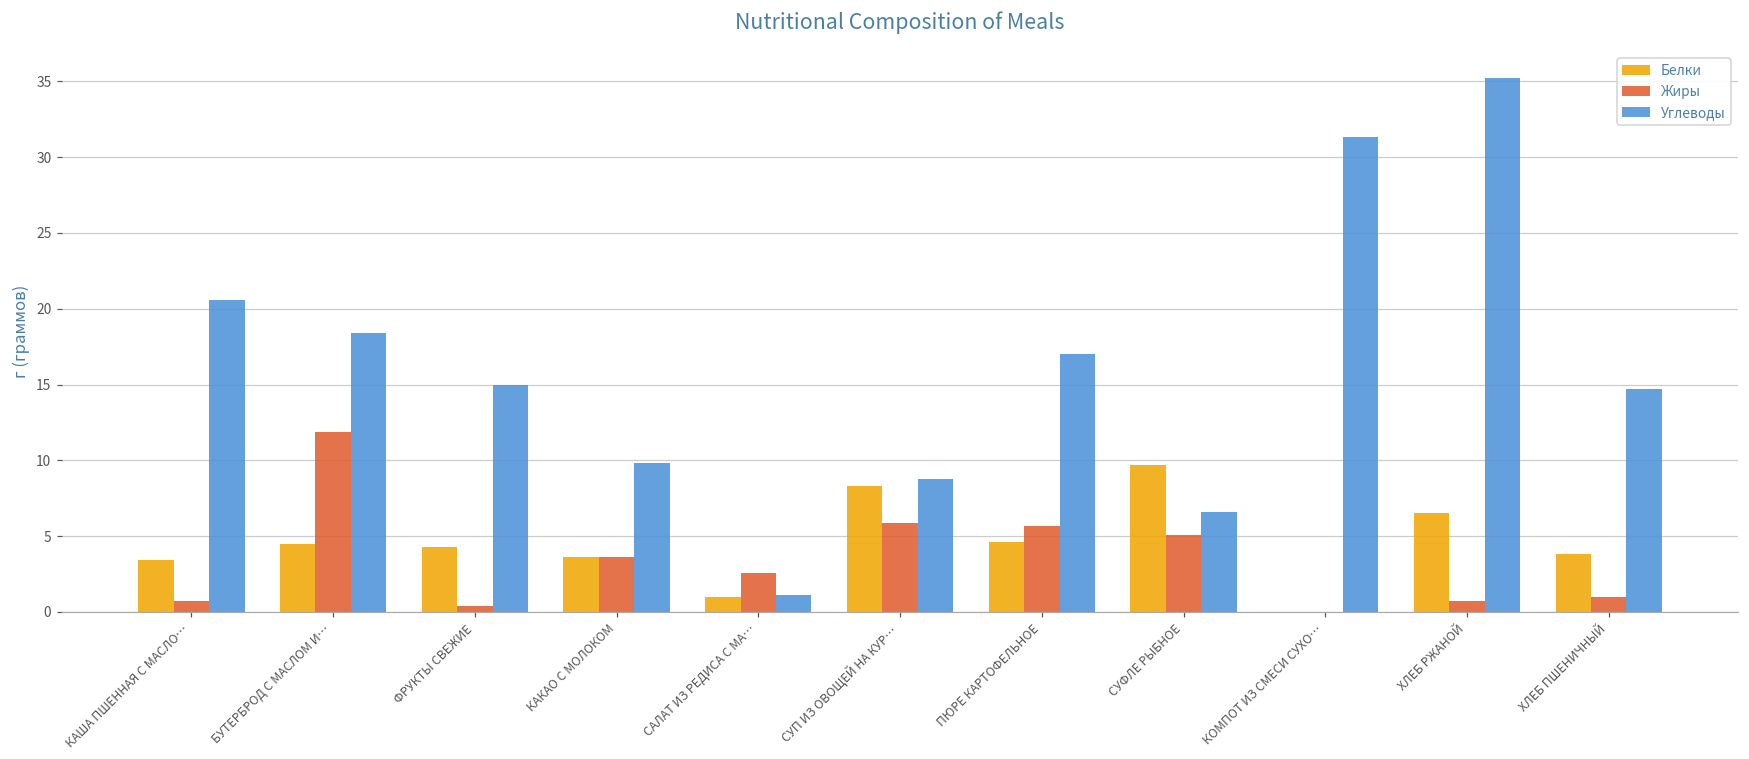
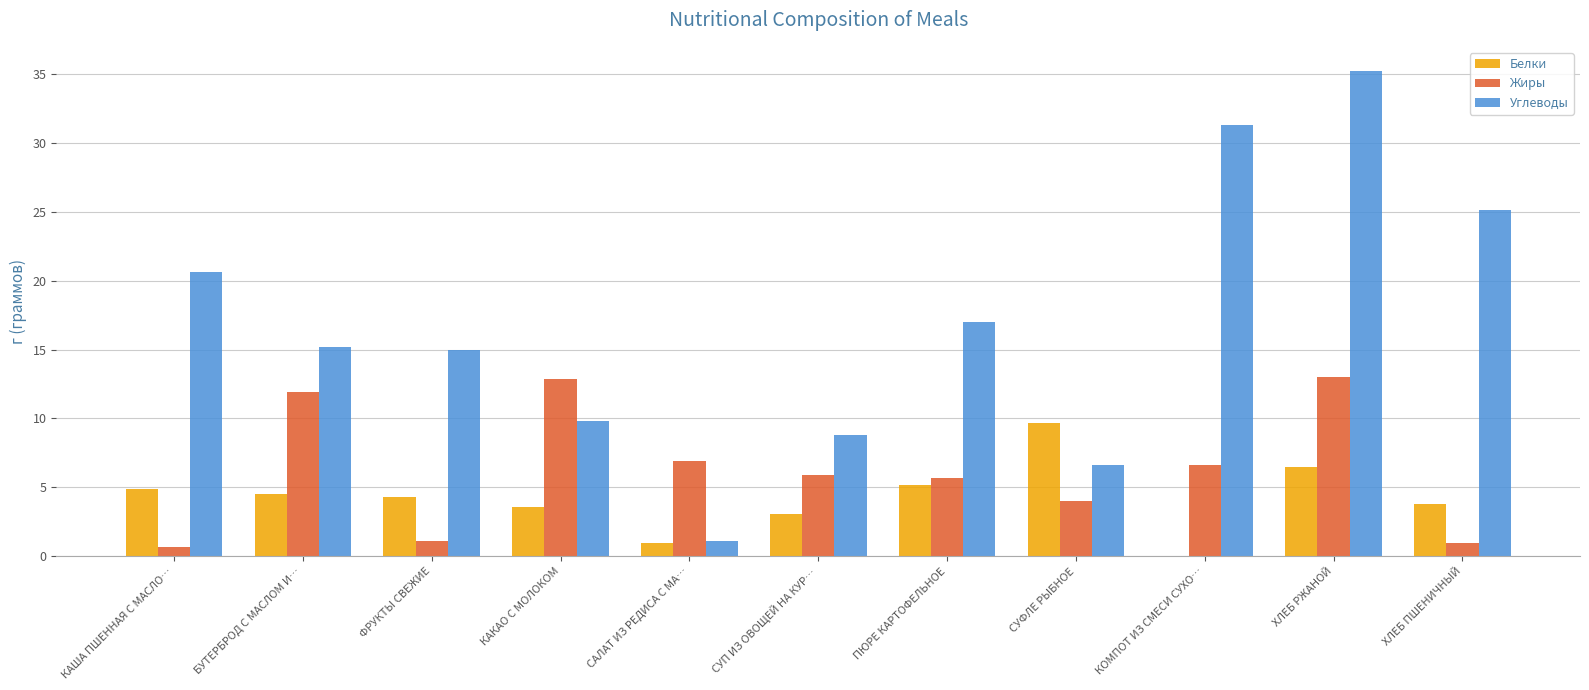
  {
    "Белки": {
-     "КАША ПШЕННАЯ С МАСЛО…": 3.4,
+     "КАША ПШЕННАЯ С МАСЛО…": 4.9,
      "БУТЕРБРОД С МАСЛОМ И…": 4.5,
      "ФРУКТЫ СВЕЖИЕ": 4.3,
      "КАКАО С МОЛОКОМ": 3.6,
      "САЛАТ ИЗ РЕДИСА С МА…": 1.0,
-     "СУП ИЗ ОВОЩЕЙ НА КУР…": 8.3,
-     "ПЮРЕ КАРТОФЕЛЬНОЕ": 4.6,
+     "СУП ИЗ ОВОЩЕЙ НА КУР…": 3.1,
+     "ПЮРЕ КАРТОФЕЛЬНОЕ": 5.2,
      "СУФЛЕ РЫБНОЕ": 9.7,
      "КОМПОТ ИЗ СМЕСИ СУХО…": 0.0,
      "ХЛЕБ РЖАНОЙ": 6.5,
      "ХЛЕБ ПШЕНИЧНЫЙ": 3.8
    },
    "Жиры": {
      "КАША ПШЕННАЯ С МАСЛО…": 0.7,
      "БУТЕРБРОД С МАСЛОМ И…": 11.9,
-     "ФРУКТЫ СВЕЖИЕ": 0.4,
-     "КАКАО С МОЛОКОМ": 3.6,
-     "САЛАТ ИЗ РЕДИСА С МА…": 2.6,
+     "ФРУКТЫ СВЕЖИЕ": 1.1,
+     "КАКАО С МОЛОКОМ": 12.9,
+     "САЛАТ ИЗ РЕДИСА С МА…": 6.9,
      "СУП ИЗ ОВОЩЕЙ НА КУР…": 5.9,
      "ПЮРЕ КАРТОФЕЛЬНОЕ": 5.7,
-     "СУФЛЕ РЫБНОЕ": 5.1,
-     "КОМПОТ ИЗ СМЕСИ СУХО…": 0.0,
-     "ХЛЕБ РЖАНОЙ": 0.7,
+     "СУФЛЕ РЫБНОЕ": 4.0,
+     "КОМПОТ ИЗ СМЕСИ СУХО…": 6.6,
+     "ХЛЕБ РЖАНОЙ": 13.0,
      "ХЛЕБ ПШЕНИЧНЫЙ": 1.0
    },
    "Углеводы": {
      "КАША ПШЕННАЯ С МАСЛО…": 20.6,
-     "БУТЕРБРОД С МАСЛОМ И…": 18.4,
+     "БУТЕРБРОД С МАСЛОМ И…": 15.2,
      "ФРУКТЫ СВЕЖИЕ": 15.0,
      "КАКАО С МОЛОКОМ": 9.8,
      "САЛАТ ИЗ РЕДИСА С МА…": 1.1,
      "СУП ИЗ ОВОЩЕЙ НА КУР…": 8.8,
      "ПЮРЕ КАРТОФЕЛЬНОЕ": 17.0,
      "СУФЛЕ РЫБНОЕ": 6.6,
      "КОМПОТ ИЗ СМЕСИ СУХО…": 31.3,
      "ХЛЕБ РЖАНОЙ": 35.2,
-     "ХЛЕБ ПШЕНИЧНЫЙ": 14.7
+     "ХЛЕБ ПШЕНИЧНЫЙ": 25.1
    }
  }
